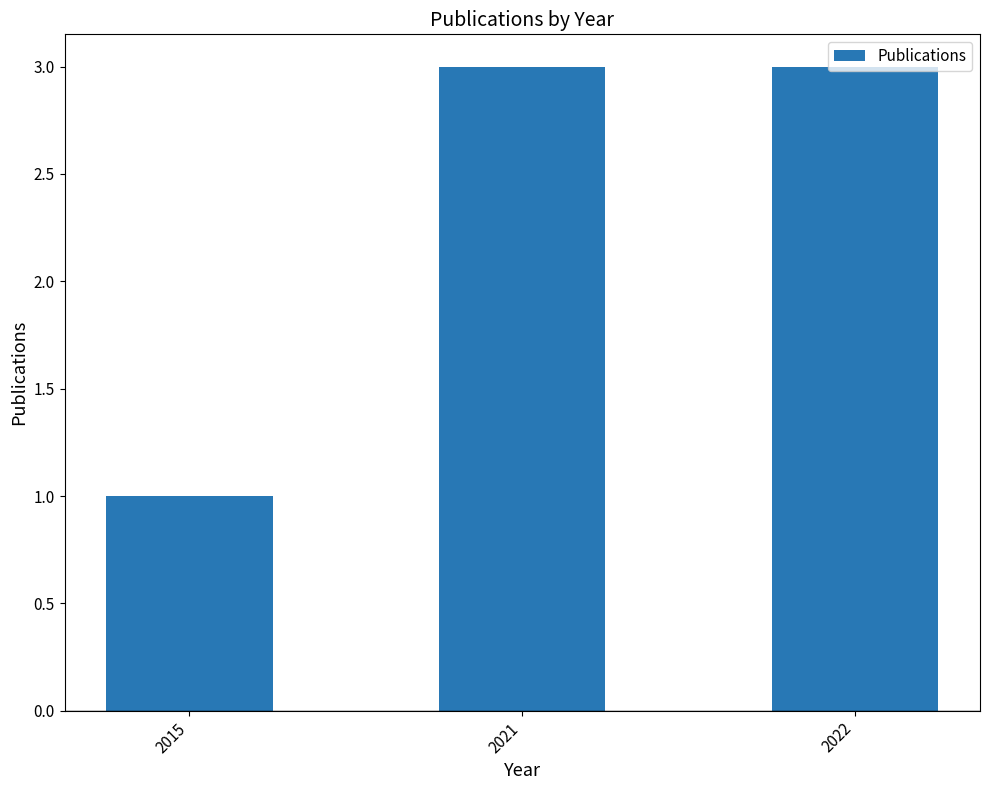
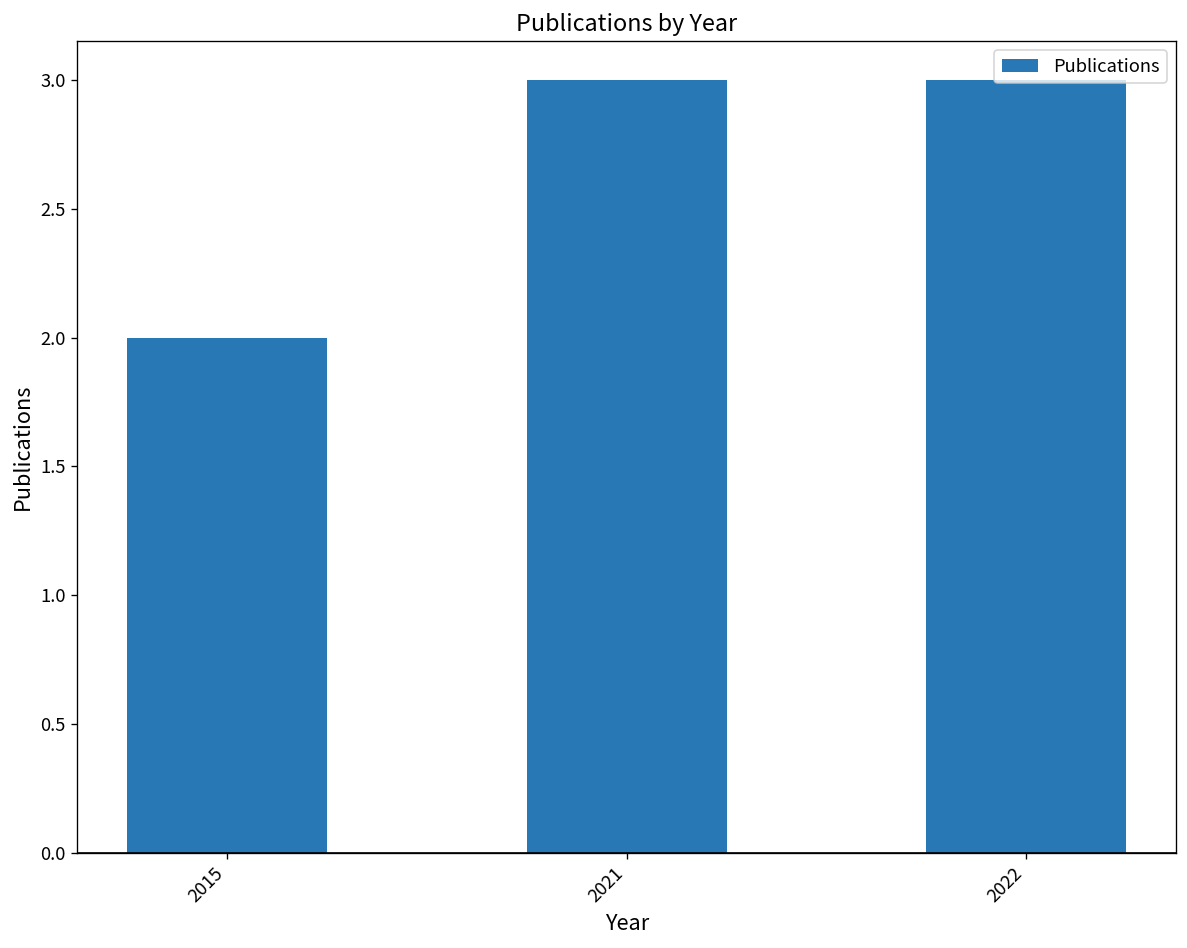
  {
-   "2015": 1,
+   "2015": 2,
    "2021": 3
  }
